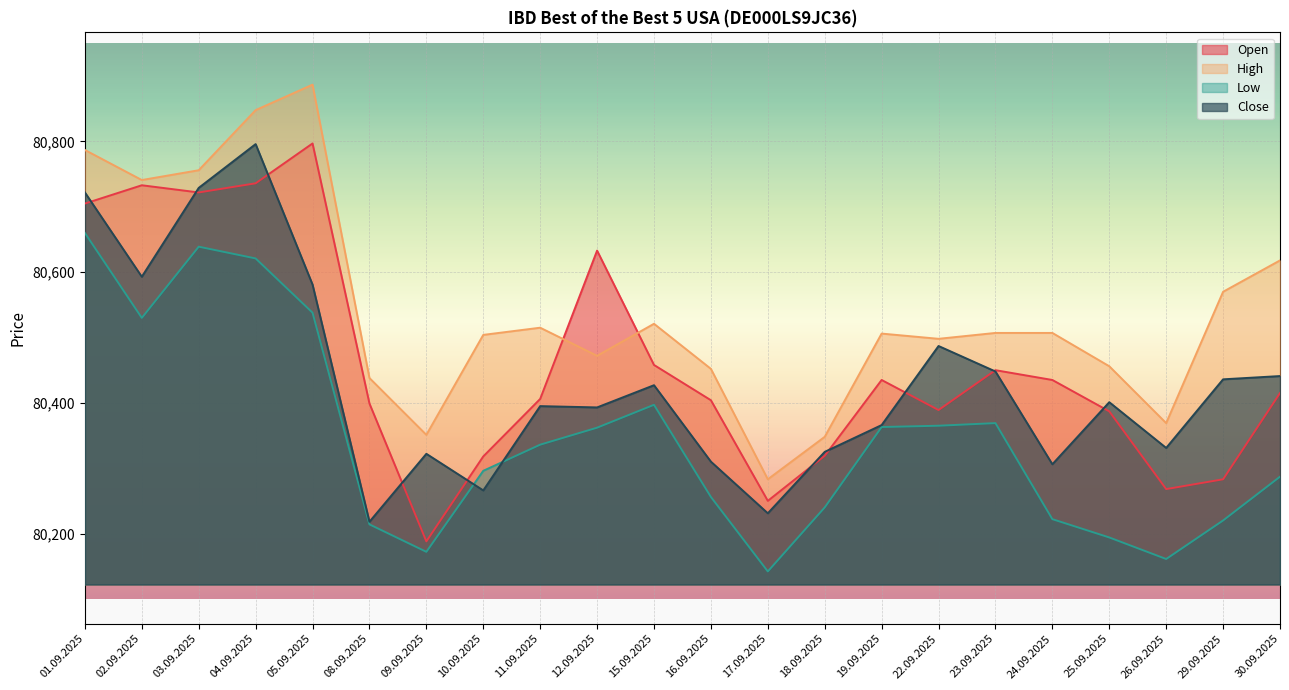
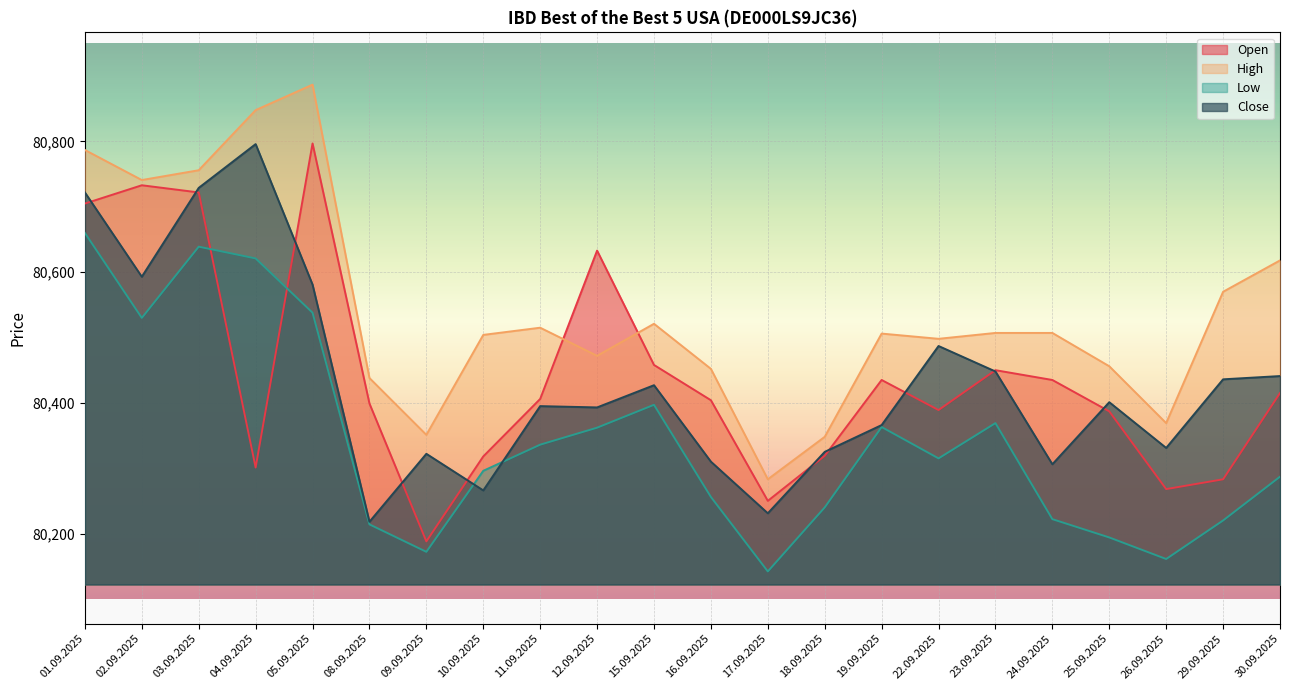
  {
    "Open": {
      "01.09.2025": "80,710",
      "02.09.2025": "80,730",
      "03.09.2025": "80,720",
-     "04.09.2025": "80,740",
+     "04.09.2025": "80,300",
      "05.09.2025": "80,800",
      "08.09.2025": "80,400",
      "09.09.2025": "80,190",
      "10.09.2025": "80,320",
      "11.09.2025": "80,410",
      "12.09.2025": "80,630",
      "15.09.2025": "80,460",
      "16.09.2025": "80,400",
      "17.09.2025": "80,250",
      "18.09.2025": "80,320",
      "19.09.2025": "80,440",
      "22.09.2025": "80,390",
      "24.09.2025": "80,440",
      "25.09.2025": "80,390",
      "26.09.2025": "80,270",
      "29.09.2025": "80,280",
      "30.09.2025": "80,420"
    },
    "High": {
      "01.09.2025": "80,790",
      "02.09.2025": "80,740",
      "03.09.2025": "80,760",
      "04.09.2025": "80,850",
      "05.09.2025": "80,890",
      "08.09.2025": "80,440",
      "09.09.2025": "80,350",
      "10.09.2025": "80,500",
      "11.09.2025": "80,520",
      "12.09.2025": "80,470",
      "15.09.2025": "80,520",
      "16.09.2025": "80,450",
      "17.09.2025": "80,280",
      "18.09.2025": "80,350",
      "19.09.2025": "80,510",
      "22.09.2025": "80,500",
      "23.09.2025": "80,510",
      "24.09.2025": "80,510",
      "25.09.2025": "80,460",
      "26.09.2025": "80,370",
      "29.09.2025": "80,570",
      "30.09.2025": "80,620"
    },
    "Low": {
      "01.09.2025": "80,660",
      "02.09.2025": "80,530",
      "03.09.2025": "80,640",
      "04.09.2025": "80,620",
      "05.09.2025": "80,540",
      "08.09.2025": "80,210",
      "09.09.2025": "80,170",
      "10.09.2025": "80,300",
      "11.09.2025": "80,340",
      "12.09.2025": "80,360",
      "15.09.2025": "80,400",
      "16.09.2025": "80,260",
      "17.09.2025": "80,140",
      "18.09.2025": "80,240",
-     "22.09.2025": "80,370",
+     "22.09.2025": "80,320",
      "23.09.2025": "80,370",
      "24.09.2025": "80,220",
      "25.09.2025": "80,190",
      "26.09.2025": "80,160",
      "29.09.2025": "80,220",
      "30.09.2025": "80,290"
    },
    "Close": {
      "01.09.2025": "80,720",
      "02.09.2025": "80,590",
      "03.09.2025": "80,730",
      "04.09.2025": "80,800",
      "05.09.2025": "80,580",
      "08.09.2025": "80,220",
      "09.09.2025": "80,320",
      "10.09.2025": "80,270",
      "11.09.2025": "80,400",
      "12.09.2025": "80,390",
      "15.09.2025": "80,430",
      "16.09.2025": "80,310",
      "17.09.2025": "80,230",
      "18.09.2025": "80,330",
      "22.09.2025": "80,490",
      "24.09.2025": "80,310",
      "25.09.2025": "80,400",
      "26.09.2025": "80,330",
      "29.09.2025": "80,440",
      "30.09.2025": "80,440"
    }
  }
